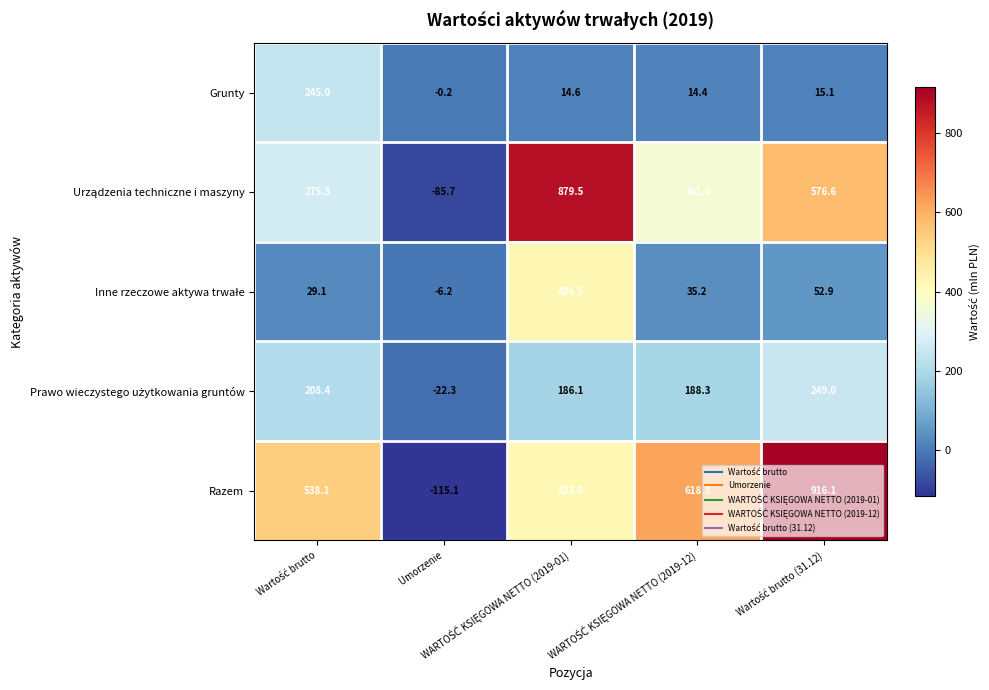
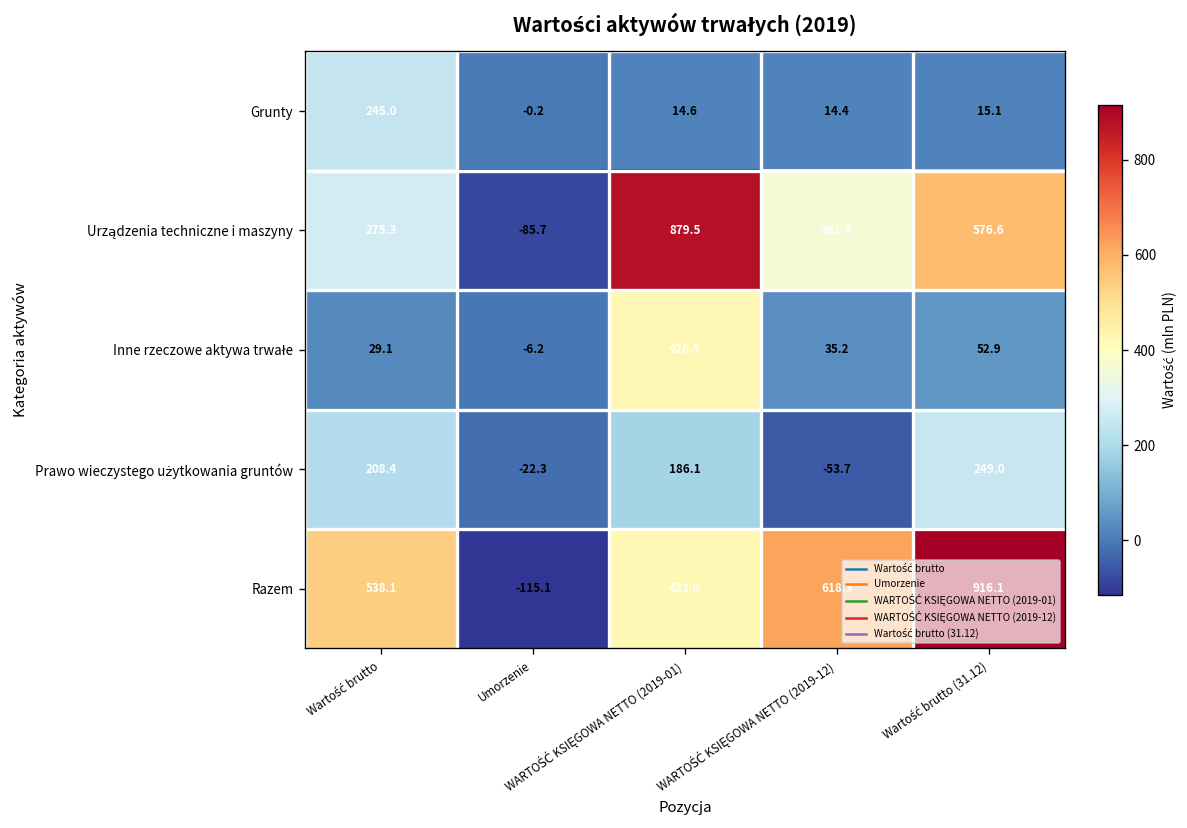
  {
    "Grunty": {
      "Wartość brutto": 245.0,
      "Umorzenie": -0.2,
      "WARTOŚĆ KSIĘGOWA NETTO (2019-01)": 14.6,
      "WARTOŚĆ KSIĘGOWA NETTO (2019-12)": 14.4,
      "Wartość brutto (31.12)": 15.1
    },
    "Urządzenia techniczne i maszyny": {
      "Umorzenie": -85.7,
      "WARTOŚĆ KSIĘGOWA NETTO (2019-01)": 879.5,
      "Wartość brutto (31.12)": 576.6
    },
    "Inne rzeczowe aktywa trwałe": {
      "Wartość brutto": 29.1,
      "Umorzenie": -6.2,
      "WARTOŚĆ KSIĘGOWA NETTO (2019-01)": 426.5,
      "WARTOŚĆ KSIĘGOWA NETTO (2019-12)": 35.2,
      "Wartość brutto (31.12)": 52.9
    },
    "Prawo wieczystego użytkowania gruntów": {
      "Wartość brutto": 208.4,
      "Umorzenie": -22.3,
      "WARTOŚĆ KSIĘGOWA NETTO (2019-01)": 186.1,
-     "WARTOŚĆ KSIĘGOWA NETTO (2019-12)": 188.3,
+     "WARTOŚĆ KSIĘGOWA NETTO (2019-12)": -53.7,
      "Wartość brutto (31.12)": 249.0
    },
    "Razem": {
      "Wartość brutto": 538.1,
      "Umorzenie": -115.1,
      "WARTOŚĆ KSIĘGOWA NETTO (2019-01)": 423.0
    }
  }
